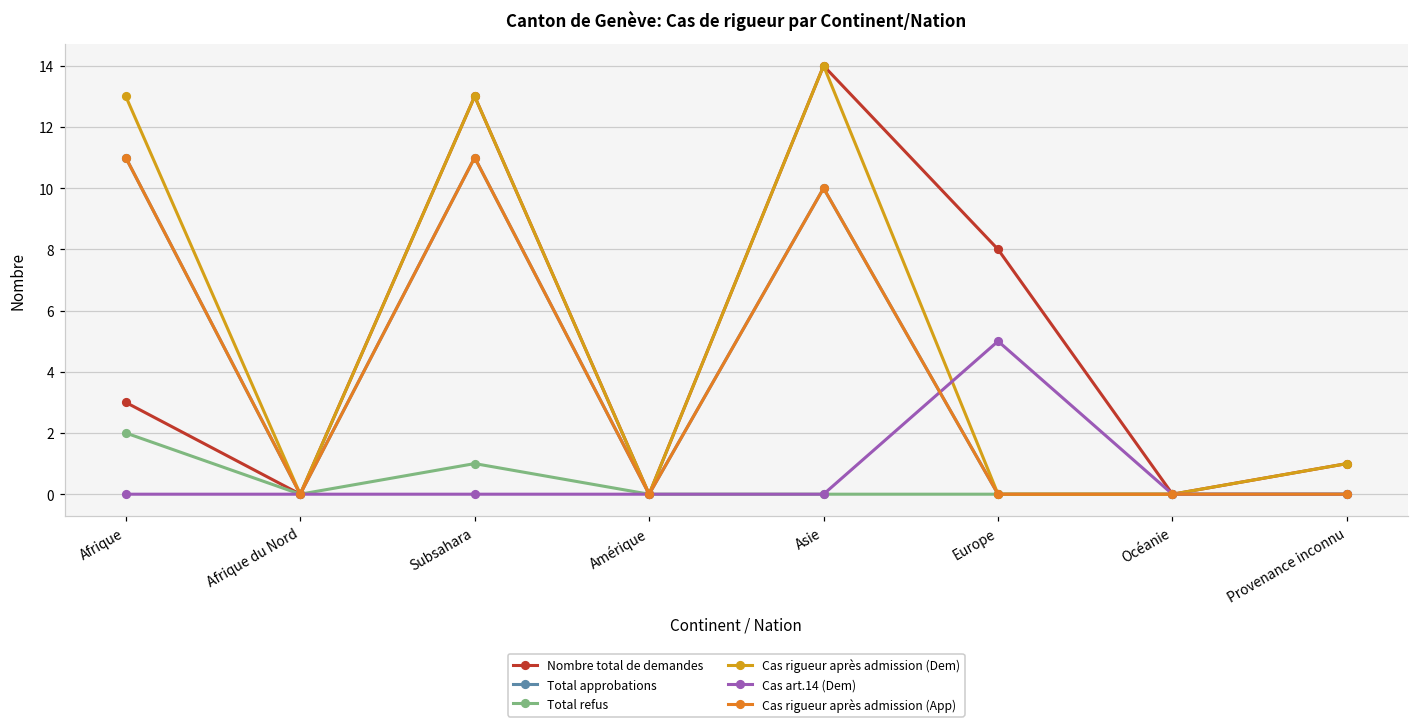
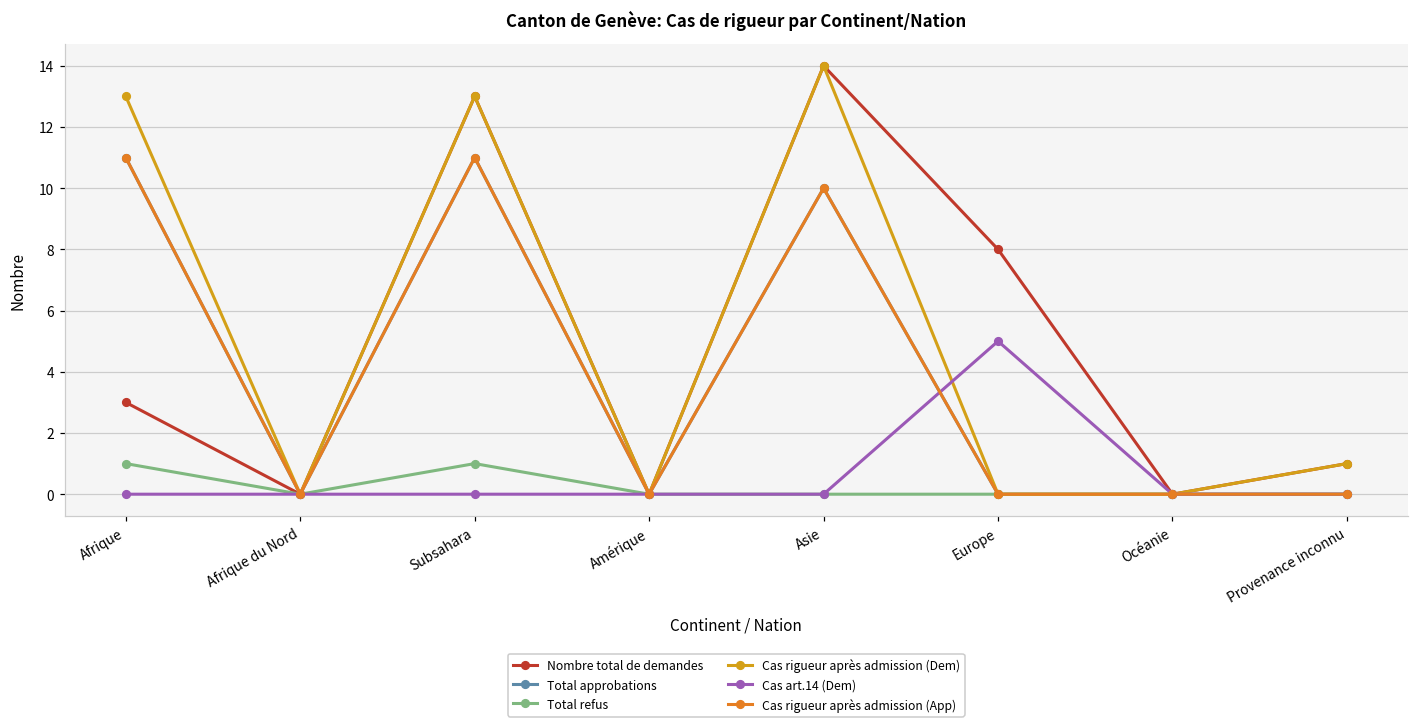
  {
    "Nombre total de demandes": {
      "Afrique": 3,
      "Europe": 8
    },
    "Total refus": {
-     "Afrique": 2,
+     "Afrique": 1,
      "Subsahara": 1
    },
    "Cas art.14 (Dem)": {
      "Afrique": 0,
      "Subsahara": 0,
      "Europe": 5
    }
  }
